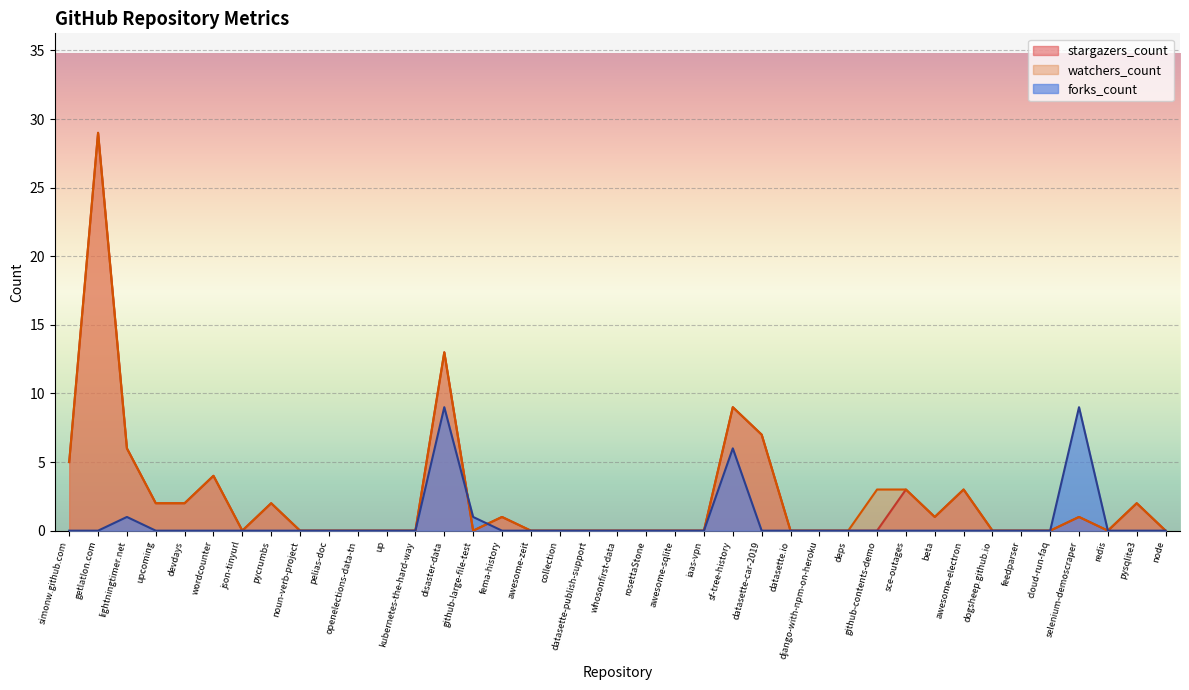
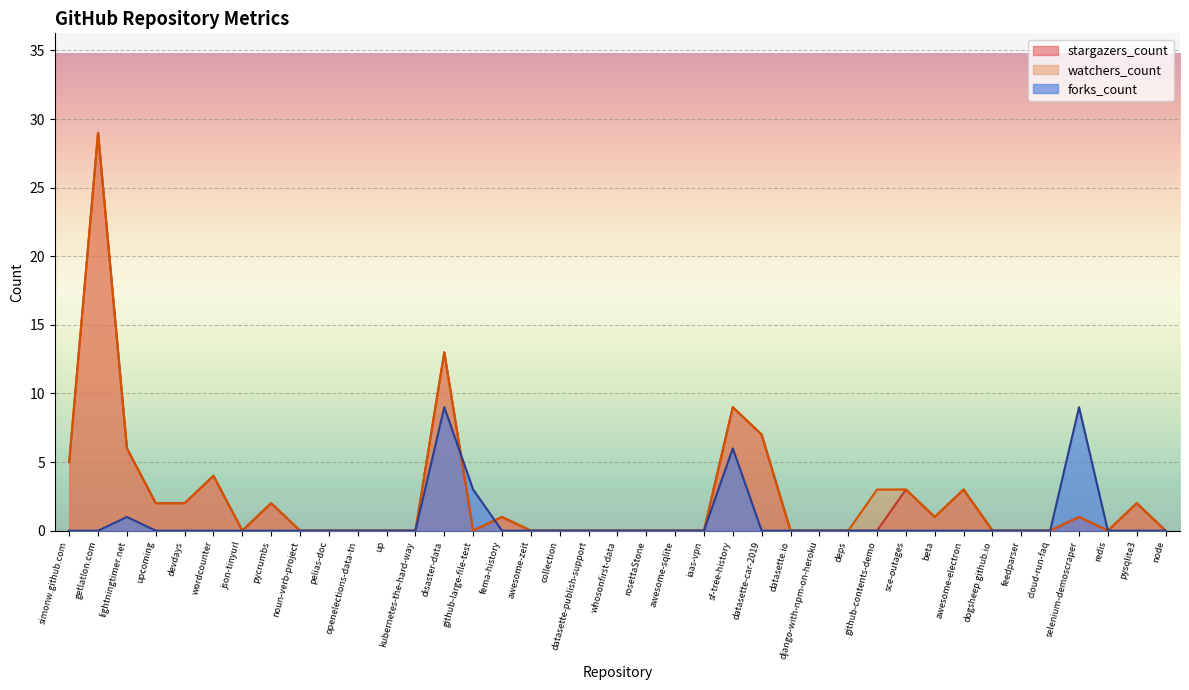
  {
    "forks_count": {
      "simonw.github.com": 0,
      "getlatlon.com": 0,
      "lightningtimer.net": 1,
      "upcoming": 0,
      "devdays": 0,
      "wordcounter": 0,
      "pycrumbs": 0,
      "disaster-data": 9,
-     "github-large-file-test": 1,
+     "github-large-file-test": 3,
      "fema-history": 0,
      "sf-tree-history": 6,
      "datasette-car-2019": 0,
      "sce-outages": 0,
      "beta": 0,
      "awesome-electron": 0,
      "selenium-demoscraper": 9,
      "pysqlite3": 0
    }
  }
